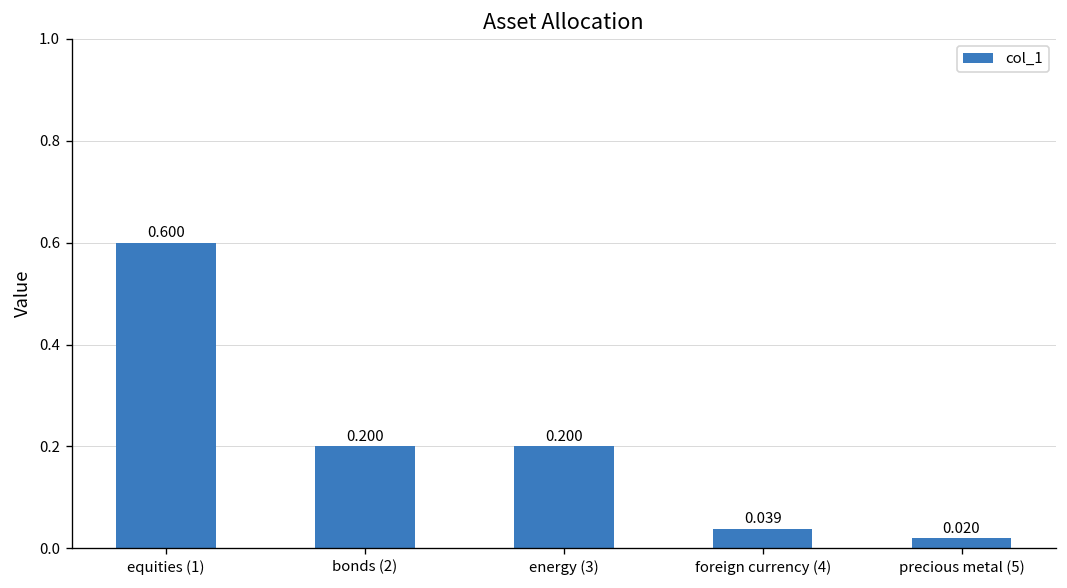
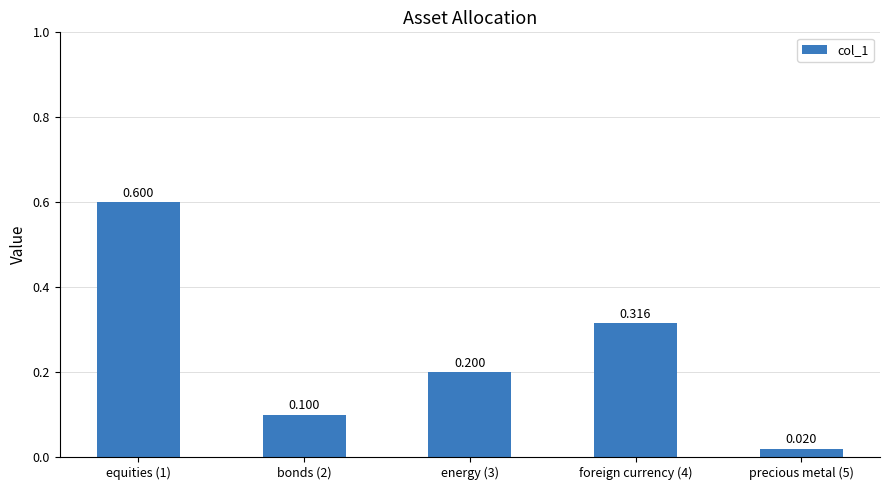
  {
    "equities (1)": 0.600,
-   "bonds (2)": 0.200,
+   "bonds (2)": 0.100,
    "energy (3)": 0.200,
-   "foreign currency (4)": 0.039,
+   "foreign currency (4)": 0.316,
    "precious metal (5)": 0.020
  }
